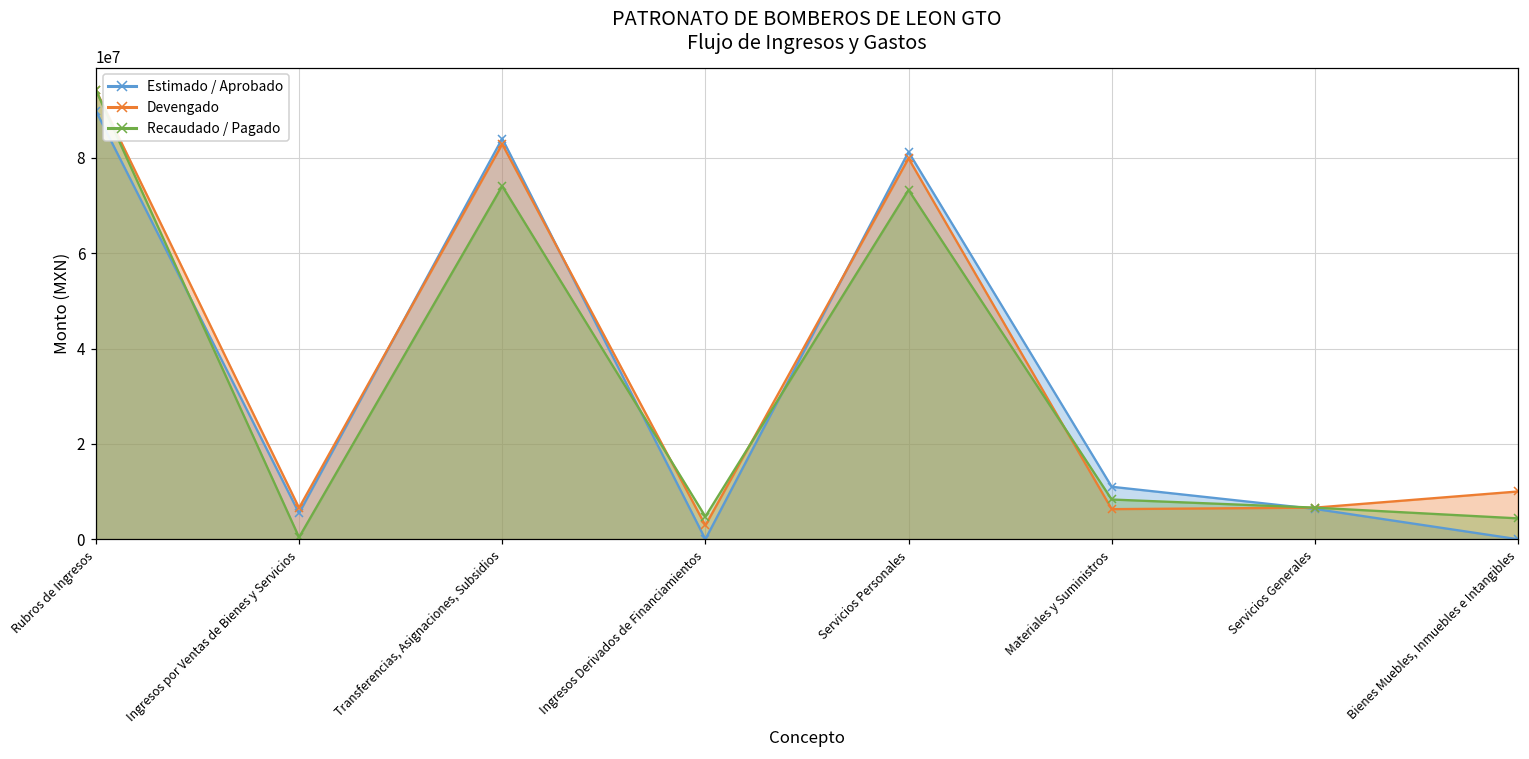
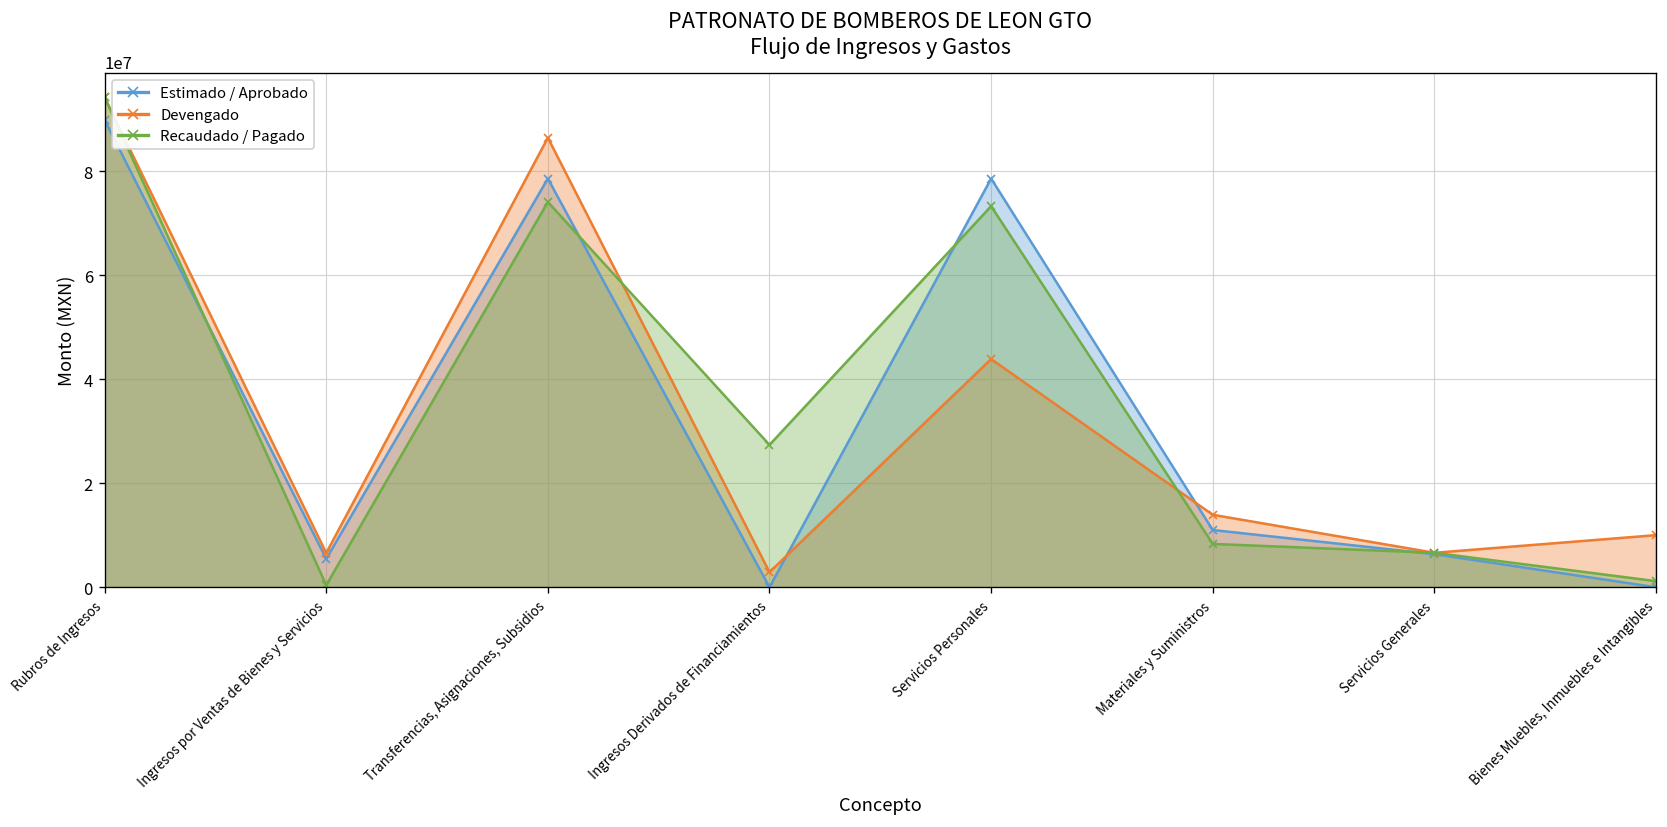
  {
    "Estimado / Aprobado": {
      "Rubros de Ingresos": 90000000,
      "Ingresos por Ventas de Bienes y Servicios": 5000000,
-     "Transferencias, Asignaciones, Subsidios": 84000000,
+     "Transferencias, Asignaciones, Subsidios": 79000000,
      "Ingresos Derivados de Financiamientos": 0,
-     "Servicios Personales": 81000000,
+     "Servicios Personales": 79000000,
      "Materiales y Suministros": 11000000,
      "Bienes Muebles, Inmuebles e Intangibles": 0
    },
    "Devengado": {
      "Ingresos por Ventas de Bienes y Servicios": 7000000,
-     "Transferencias, Asignaciones, Subsidios": 83000000,
+     "Transferencias, Asignaciones, Subsidios": 86000000,
      "Ingresos Derivados de Financiamientos": 3000000,
-     "Servicios Personales": 80000000,
-     "Materiales y Suministros": 6000000,
+     "Servicios Personales": 44000000,
+     "Materiales y Suministros": 14000000,
      "Bienes Muebles, Inmuebles e Intangibles": 10000000
    },
    "Recaudado / Pagado": {
      "Ingresos por Ventas de Bienes y Servicios": 0,
      "Transferencias, Asignaciones, Subsidios": 74000000,
-     "Ingresos Derivados de Financiamientos": 5000000,
+     "Ingresos Derivados de Financiamientos": 27000000,
      "Servicios Personales": 73000000,
      "Materiales y Suministros": 8000000,
-     "Bienes Muebles, Inmuebles e Intangibles": 4000000
+     "Bienes Muebles, Inmuebles e Intangibles": 1000000
    }
  }
